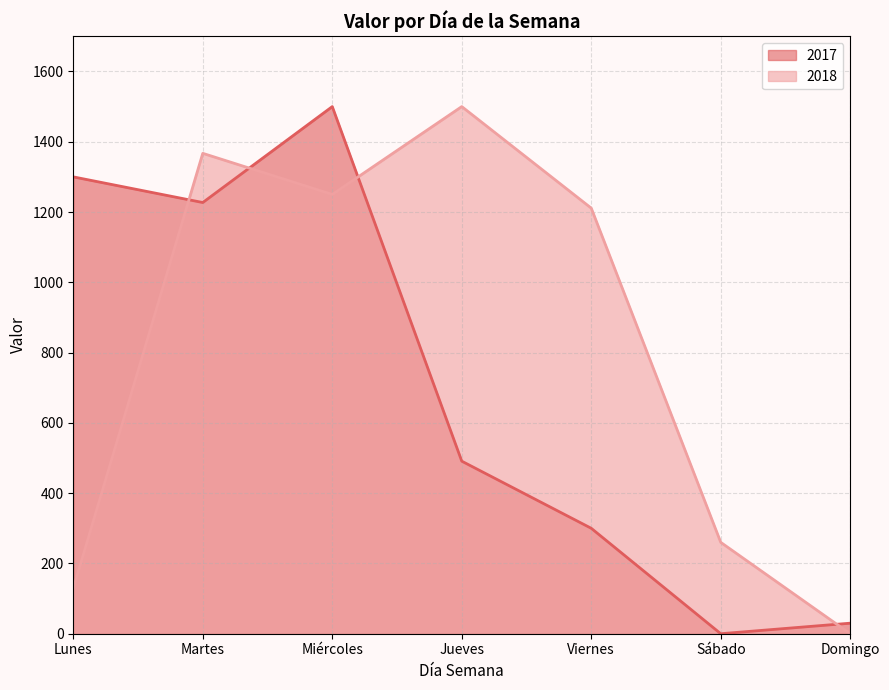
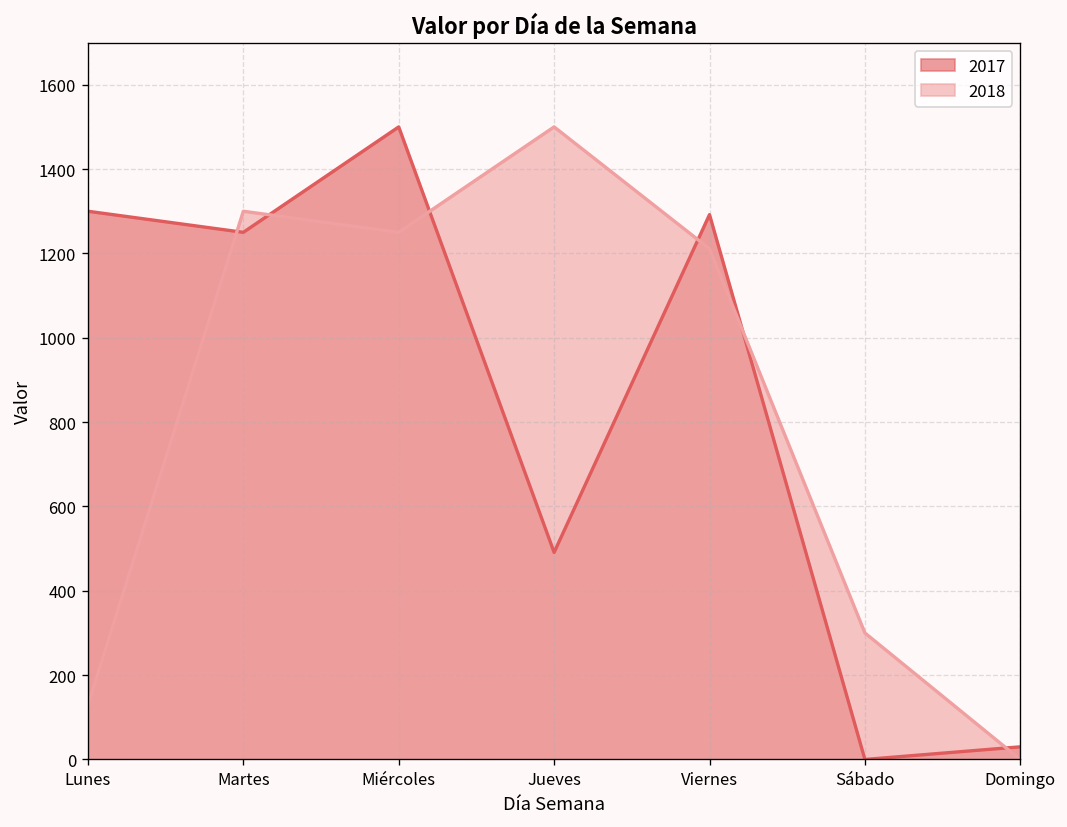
  {
    "2017": {
      "Lunes": 1300,
-     "Martes": 1230,
+     "Martes": 1250,
      "Miércoles": 1500,
      "Jueves": 490,
-     "Viernes": 300,
+     "Viernes": 1290,
      "Sábado": 0,
      "Domingo": 30
    },
    "2018": {
      "Lunes": 130,
-     "Martes": 1370,
+     "Martes": 1300,
      "Miércoles": 1250,
      "Jueves": 1500,
      "Viernes": 1210,
-     "Sábado": 260,
+     "Sábado": 300,
      "Domingo": 0
    }
  }
